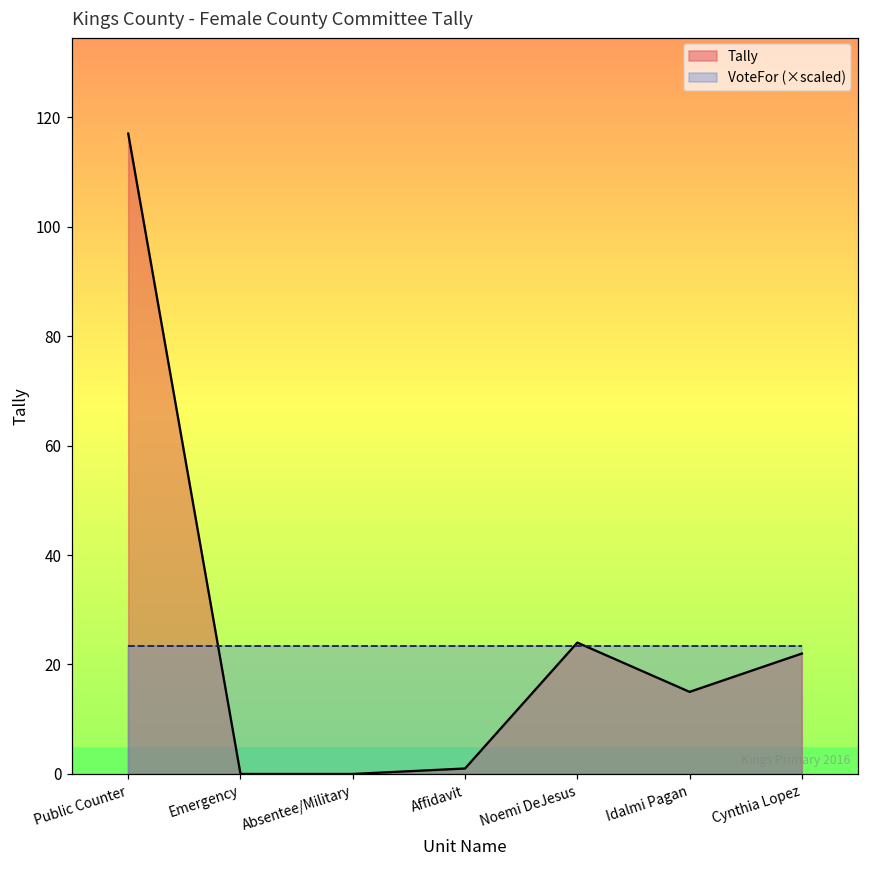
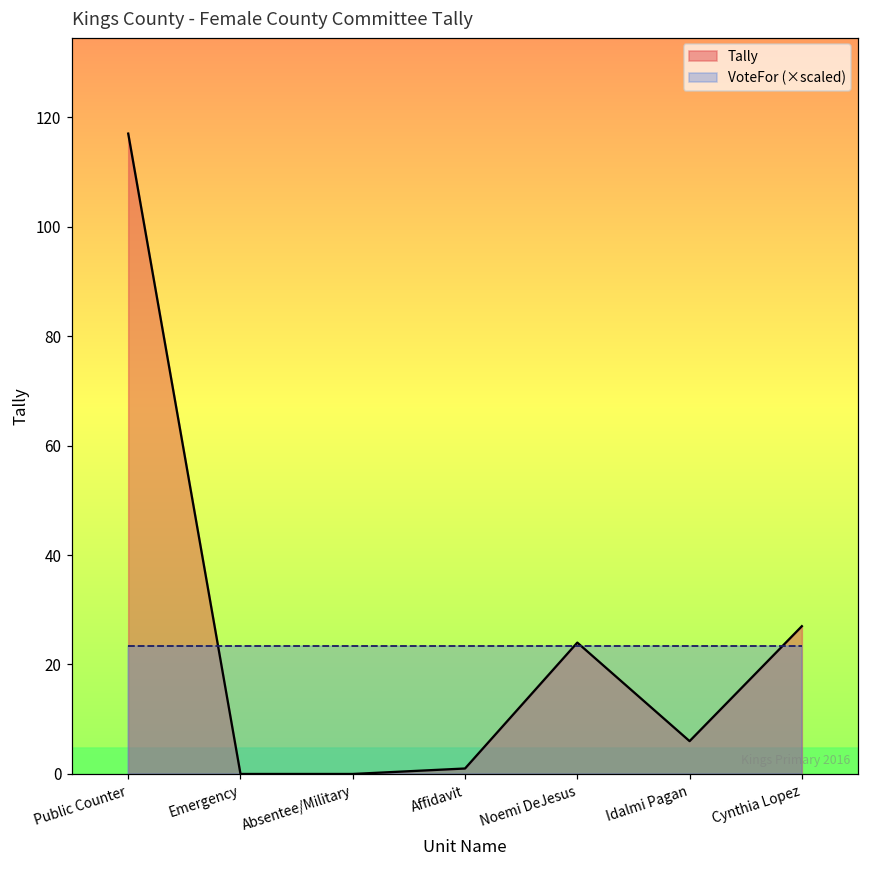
  {
    "Tally": {
      "Public Counter": 117,
      "Noemi DeJesus": 24,
-     "Idalmi Pagan": 15,
-     "Cynthia Lopez": 22
+     "Idalmi Pagan": 6,
+     "Cynthia Lopez": 27
    },
    "VoteFor (×scaled)": {
      "Public Counter": 23,
      "Emergency": 23,
      "Absentee/Military": 23,
      "Affidavit": 23,
      "Noemi DeJesus": 23,
      "Idalmi Pagan": 23,
      "Cynthia Lopez": 23
    }
  }
